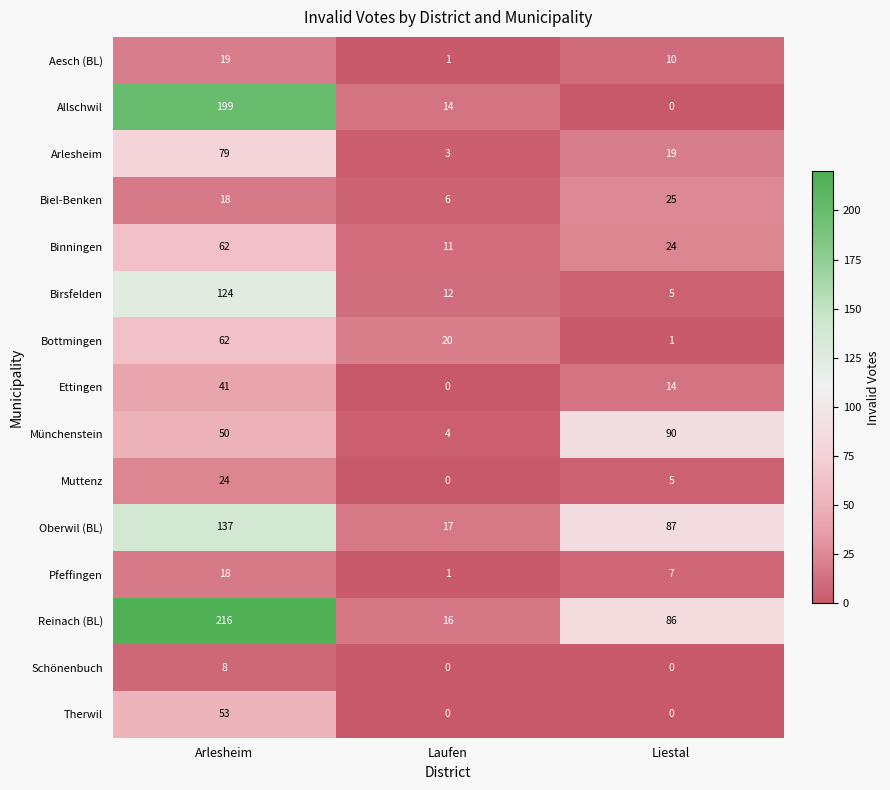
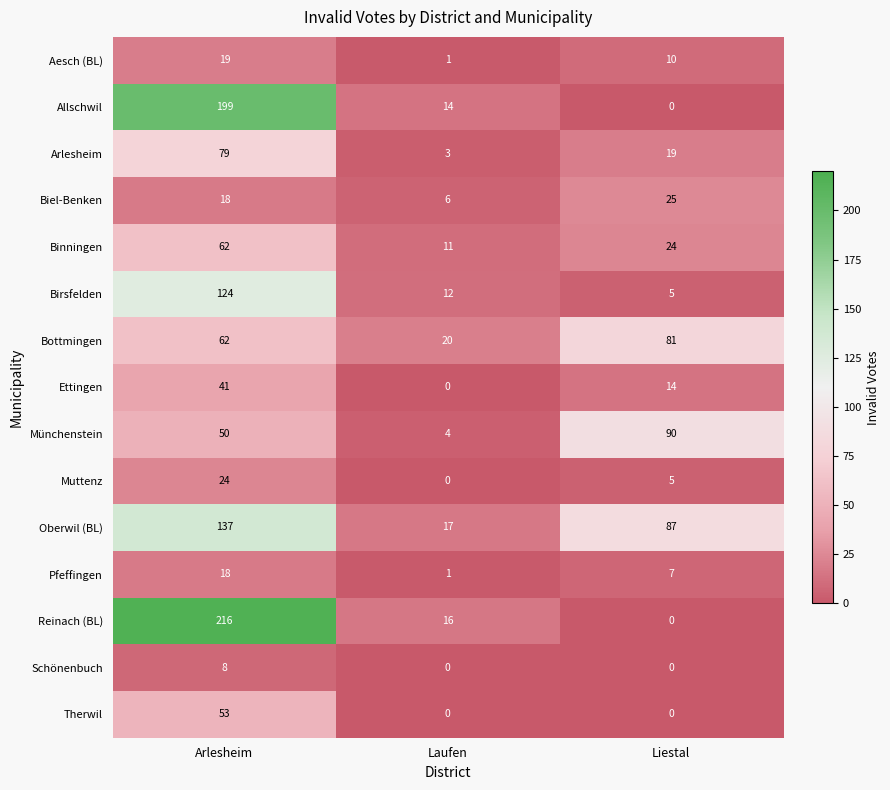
  {
    "Aesch (BL)": {
      "Arlesheim": 19,
      "Laufen": 1,
      "Liestal": 10
    },
    "Allschwil": {
      "Arlesheim": 199,
      "Laufen": 14,
      "Liestal": 0
    },
    "Arlesheim": {
      "Arlesheim": 79,
      "Laufen": 3,
      "Liestal": 19
    },
    "Biel-Benken": {
      "Arlesheim": 18,
      "Laufen": 6,
      "Liestal": 25
    },
    "Binningen": {
      "Arlesheim": 62,
      "Laufen": 11,
      "Liestal": 24
    },
    "Birsfelden": {
      "Arlesheim": 124,
      "Laufen": 12,
      "Liestal": 5
    },
    "Bottmingen": {
      "Arlesheim": 62,
      "Laufen": 20,
-     "Liestal": 1
+     "Liestal": 81
    },
    "Ettingen": {
      "Arlesheim": 41,
      "Laufen": 0,
      "Liestal": 14
    },
    "Münchenstein": {
      "Arlesheim": 50,
      "Laufen": 4,
      "Liestal": 90
    },
    "Muttenz": {
      "Arlesheim": 24,
      "Laufen": 0,
      "Liestal": 5
    },
    "Oberwil (BL)": {
      "Arlesheim": 137,
      "Laufen": 17,
      "Liestal": 87
    },
    "Pfeffingen": {
      "Arlesheim": 18,
      "Laufen": 1,
      "Liestal": 7
    },
    "Reinach (BL)": {
      "Arlesheim": 216,
      "Laufen": 16,
-     "Liestal": 86
+     "Liestal": 0
    },
    "Schönenbuch": {
      "Arlesheim": 8,
      "Laufen": 0,
      "Liestal": 0
    },
    "Therwil": {
      "Arlesheim": 53,
      "Laufen": 0,
      "Liestal": 0
    }
  }
